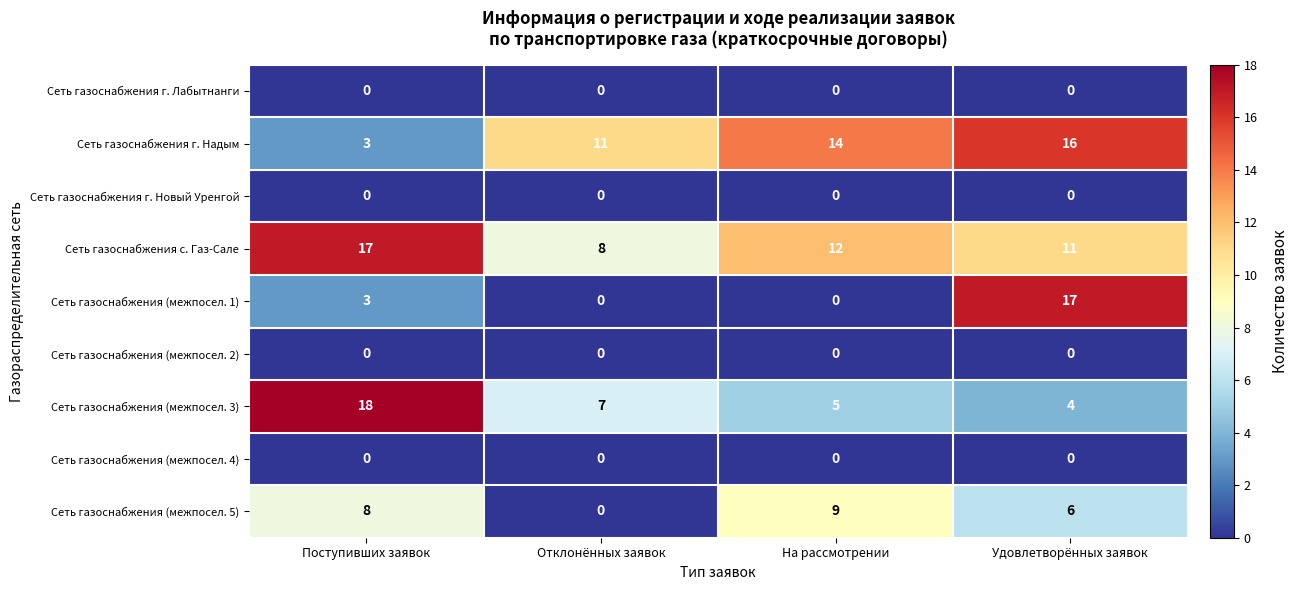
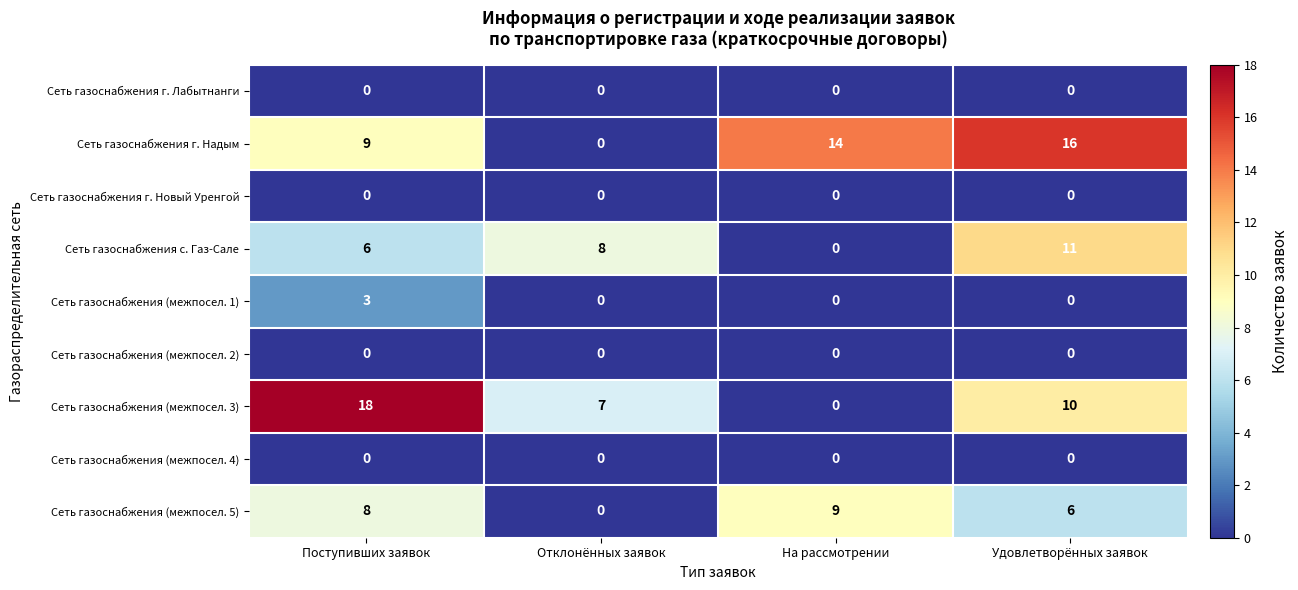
  {
    "Сеть газоснабжения г. Лабытнанги": {
      "Поступивших заявок": 0,
      "Отклонённых заявок": 0,
      "На рассмотрении": 0,
      "Удовлетворённых заявок": 0
    },
    "Сеть газоснабжения г. Надым": {
-     "Поступивших заявок": 3,
-     "Отклонённых заявок": 11,
+     "Поступивших заявок": 9,
+     "Отклонённых заявок": 0,
      "На рассмотрении": 14,
      "Удовлетворённых заявок": 16
    },
    "Сеть газоснабжения г. Новый Уренгой": {
      "Поступивших заявок": 0,
      "Отклонённых заявок": 0,
      "На рассмотрении": 0,
      "Удовлетворённых заявок": 0
    },
    "Сеть газоснабжения с. Газ-Сале": {
-     "Поступивших заявок": 17,
+     "Поступивших заявок": 6,
      "Отклонённых заявок": 8,
-     "На рассмотрении": 12,
+     "На рассмотрении": 0,
      "Удовлетворённых заявок": 11
    },
    "Сеть газоснабжения (межпосел. 1)": {
      "Поступивших заявок": 3,
      "Отклонённых заявок": 0,
      "На рассмотрении": 0,
-     "Удовлетворённых заявок": 17
+     "Удовлетворённых заявок": 0
    },
    "Сеть газоснабжения (межпосел. 2)": {
      "Поступивших заявок": 0,
      "Отклонённых заявок": 0,
      "На рассмотрении": 0,
      "Удовлетворённых заявок": 0
    },
    "Сеть газоснабжения (межпосел. 3)": {
      "Поступивших заявок": 18,
      "Отклонённых заявок": 7,
-     "На рассмотрении": 5,
-     "Удовлетворённых заявок": 4
+     "На рассмотрении": 0,
+     "Удовлетворённых заявок": 10
    },
    "Сеть газоснабжения (межпосел. 4)": {
      "Поступивших заявок": 0,
      "Отклонённых заявок": 0,
      "На рассмотрении": 0,
      "Удовлетворённых заявок": 0
    },
    "Сеть газоснабжения (межпосел. 5)": {
      "Поступивших заявок": 8,
      "Отклонённых заявок": 0,
      "На рассмотрении": 9,
      "Удовлетворённых заявок": 6
    }
  }
